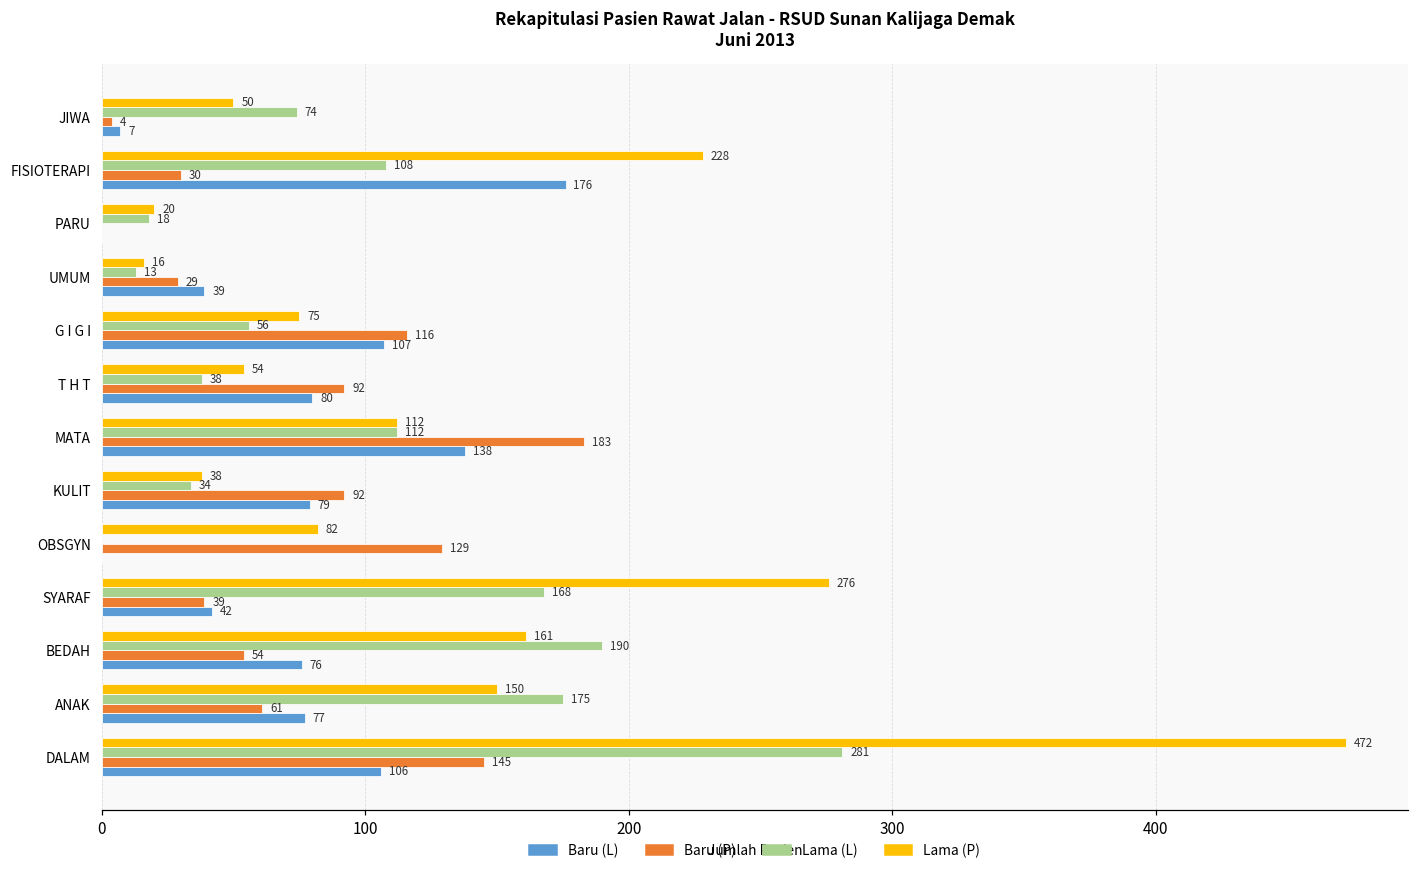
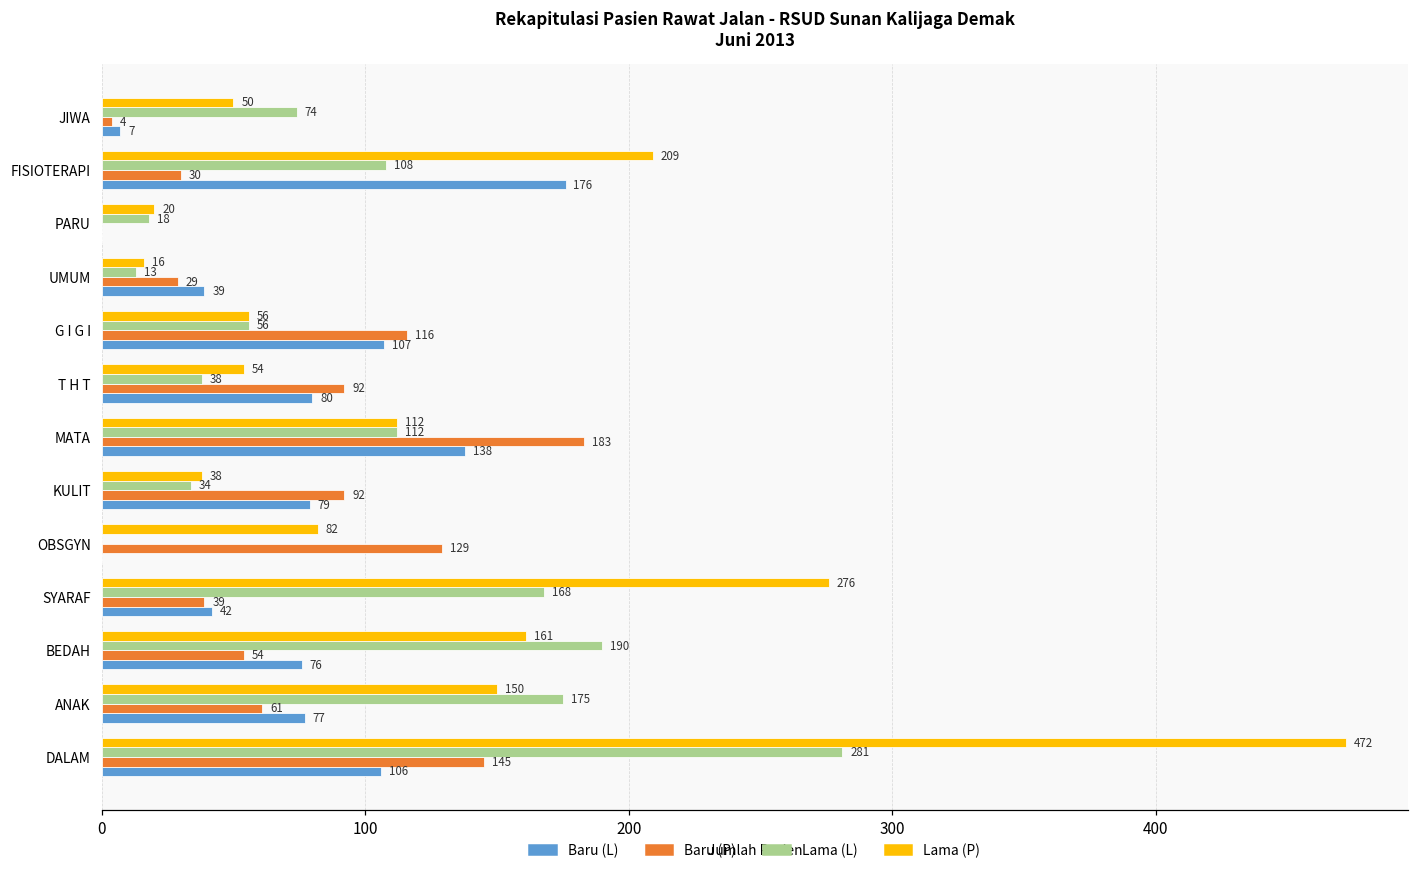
  {
    "Baru (L)": {
      "JIWA": 7,
      "FISIOTERAPI": 176,
      "UMUM": 39,
      "G I G I": 107,
      "T H T": 80,
      "MATA": 138,
      "KULIT": 79,
      "SYARAF": 42,
      "BEDAH": 76,
      "ANAK": 77,
      "DALAM": 106
    },
    "Baru (P)": {
      "JIWA": 4,
      "FISIOTERAPI": 30,
      "UMUM": 29,
      "G I G I": 116,
      "T H T": 92,
      "MATA": 183,
      "KULIT": 92,
      "OBSGYN": 129,
      "SYARAF": 39,
      "BEDAH": 54,
      "ANAK": 61,
      "DALAM": 145
    },
    "Lama (L)": {
      "JIWA": 74,
      "FISIOTERAPI": 108,
      "PARU": 18,
      "UMUM": 13,
      "G I G I": 56,
      "T H T": 38,
      "MATA": 112,
      "KULIT": 34,
      "SYARAF": 168,
      "BEDAH": 190,
      "ANAK": 175,
      "DALAM": 281
    },
    "Lama (P)": {
      "JIWA": 50,
-     "FISIOTERAPI": 228,
+     "FISIOTERAPI": 209,
      "PARU": 20,
      "UMUM": 16,
-     "G I G I": 75,
+     "G I G I": 56,
      "T H T": 54,
      "MATA": 112,
      "KULIT": 38,
      "OBSGYN": 82,
      "SYARAF": 276,
      "BEDAH": 161,
      "ANAK": 150,
      "DALAM": 472
    }
  }
